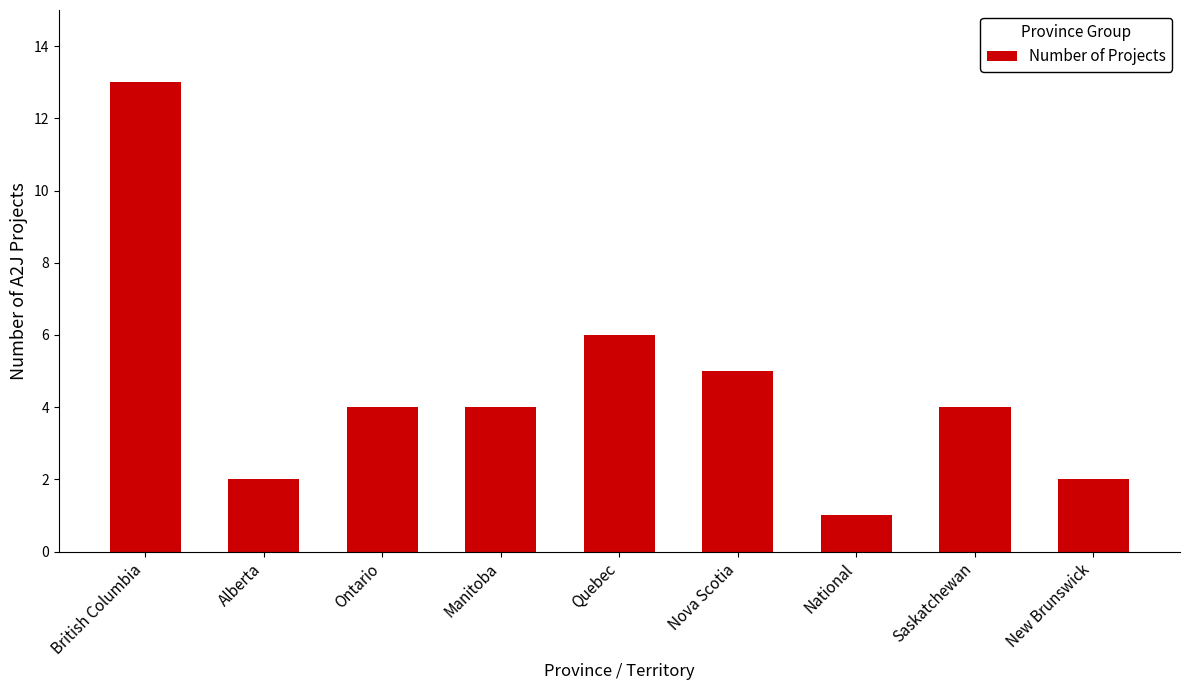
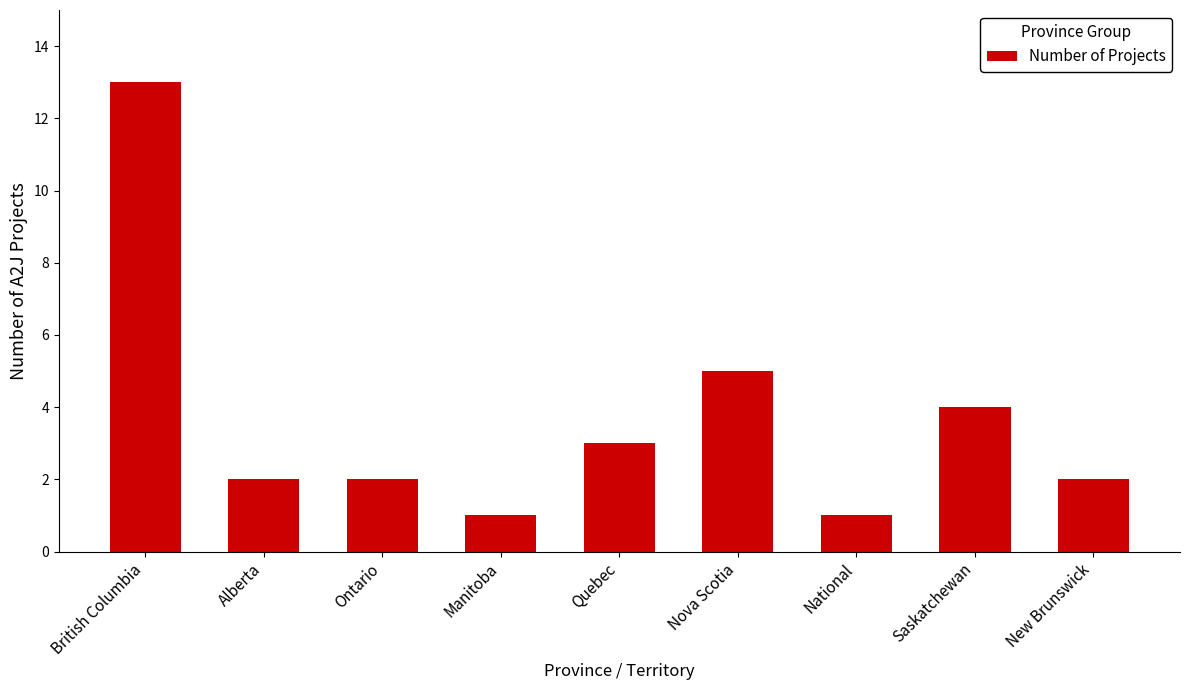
  {
    "British Columbia": 13,
    "Alberta": 2,
-   "Ontario": 4,
-   "Manitoba": 4,
-   "Quebec": 6,
+   "Ontario": 2,
+   "Manitoba": 1,
+   "Quebec": 3,
    "Nova Scotia": 5,
    "National": 1,
    "Saskatchewan": 4,
    "New Brunswick": 2
  }
